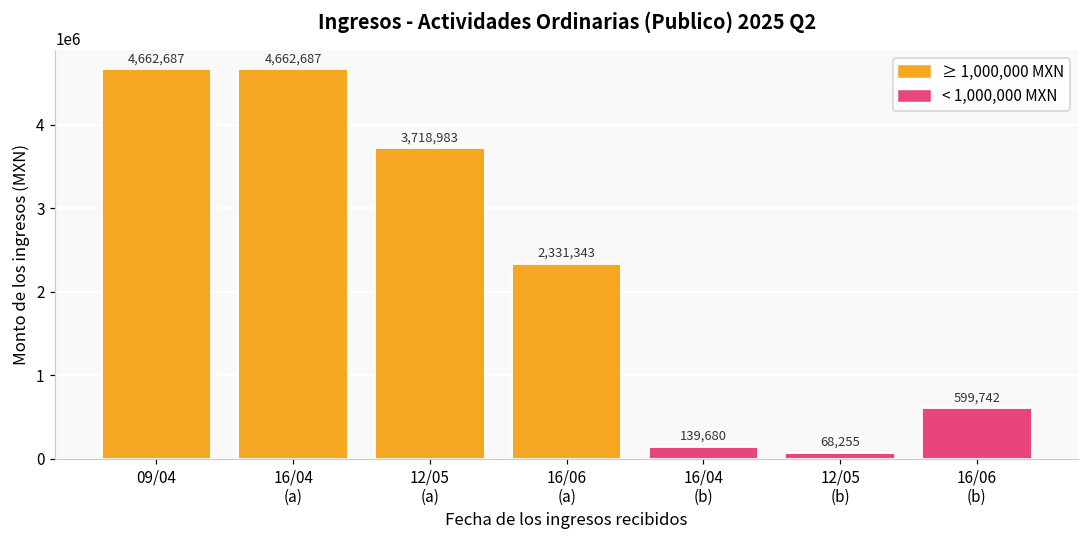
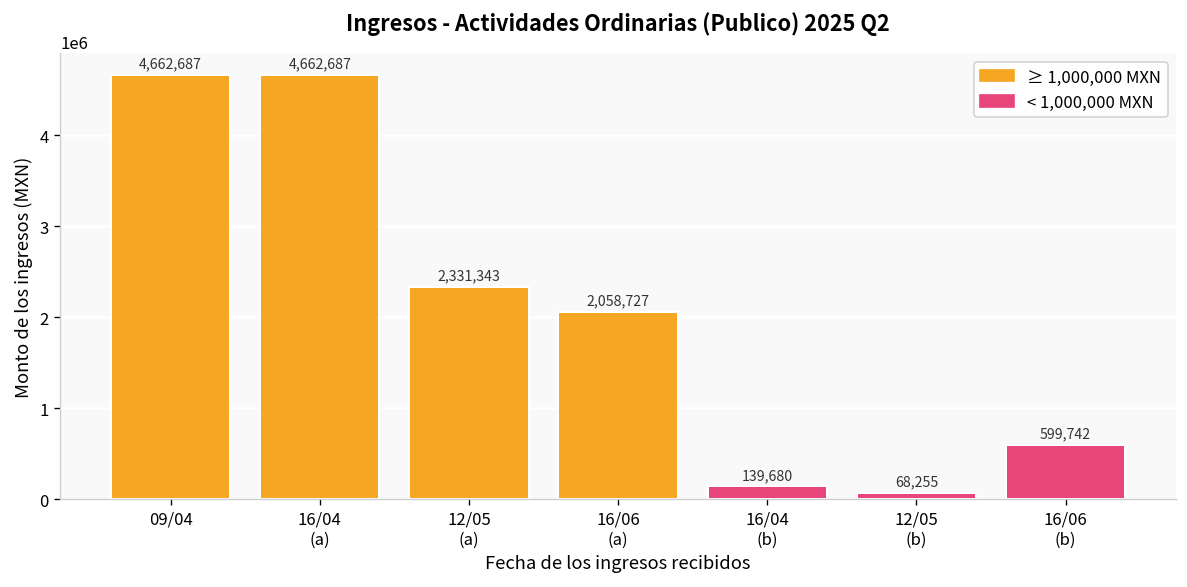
  {
    "09/04": "4,662,687",
    "16/04 (a)": "4,662,687",
-   "12/05 (a)": "3,718,983",
-   "16/06 (a)": "2,331,343",
+   "12/05 (a)": "2,331,343",
+   "16/06 (a)": "2,058,727",
    "16/04 (b)": "139,680",
    "12/05 (b)": "68,255",
    "16/06 (b)": "599,742"
  }
